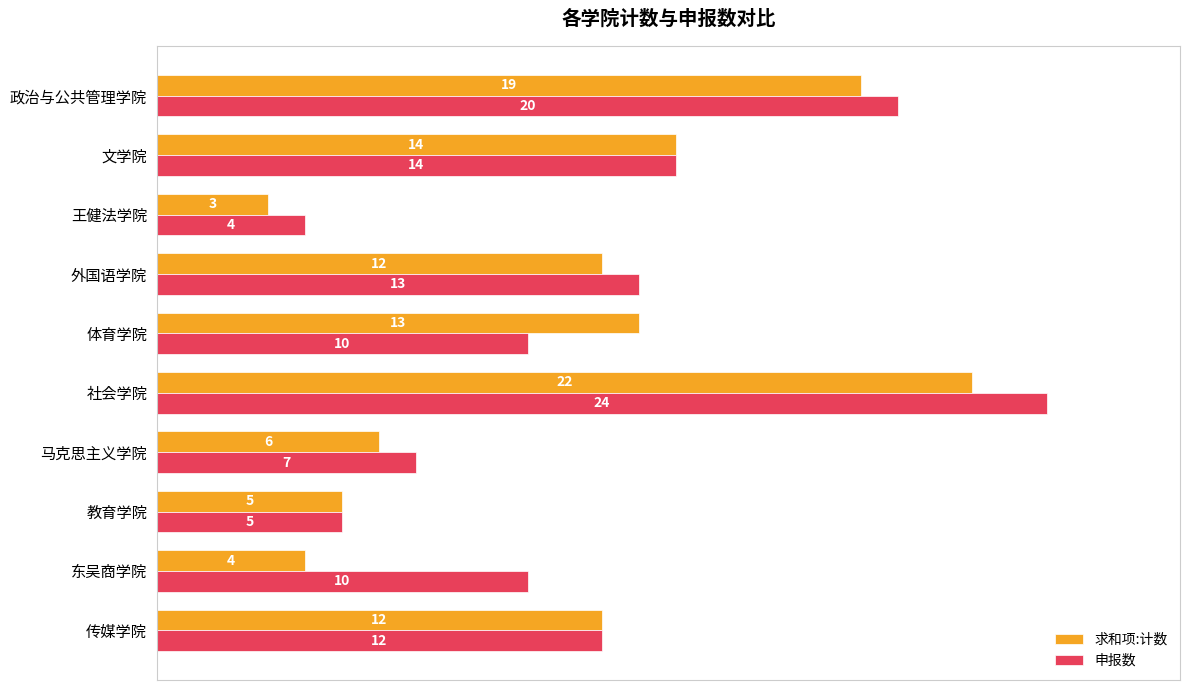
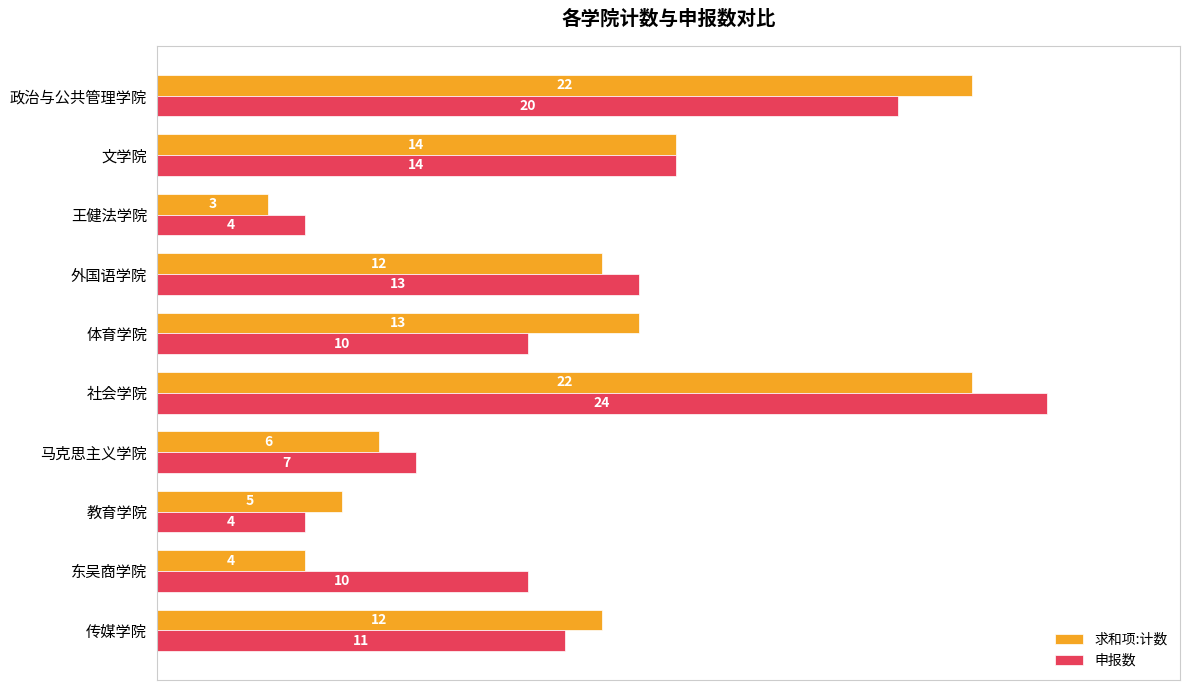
  {
    "求和项:计数": {
-     "政治与公共管理学院": 19,
+     "政治与公共管理学院": 22,
      "文学院": 14,
      "王健法学院": 3,
      "外国语学院": 12,
      "体育学院": 13,
      "社会学院": 22,
      "马克思主义学院": 6,
      "教育学院": 5,
      "东吴商学院": 4,
      "传媒学院": 12
    },
    "申报数": {
      "政治与公共管理学院": 20,
      "文学院": 14,
      "王健法学院": 4,
      "外国语学院": 13,
      "体育学院": 10,
      "社会学院": 24,
      "马克思主义学院": 7,
-     "教育学院": 5,
+     "教育学院": 4,
      "东吴商学院": 10,
-     "传媒学院": 12
+     "传媒学院": 11
    }
  }
